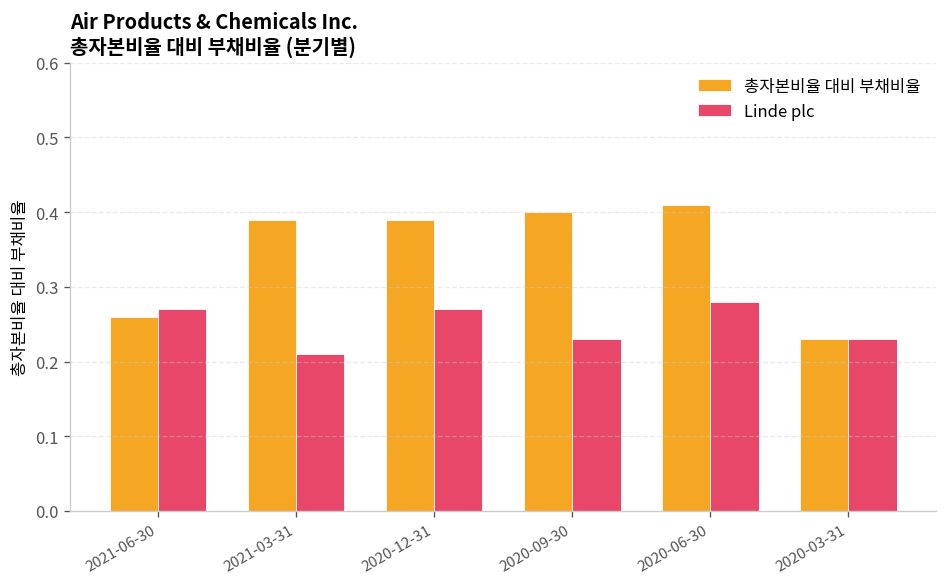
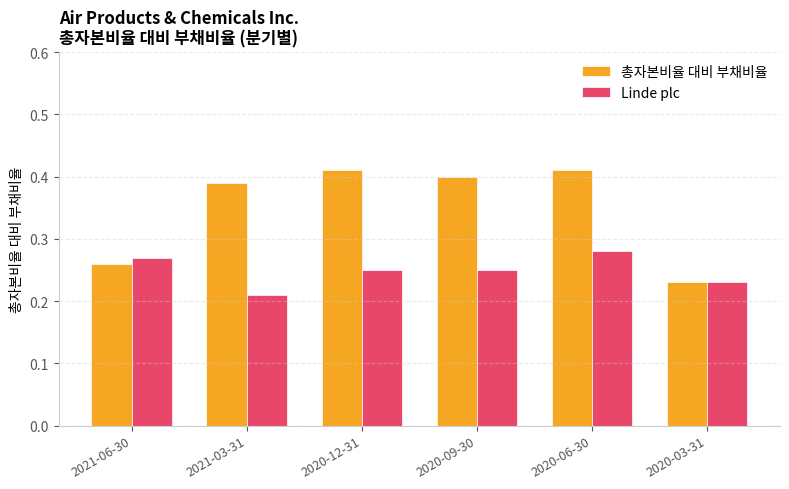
  {
    "총자본비율 대비 부채비율": {
      "2021-06-30": 0.26,
      "2021-03-31": 0.39,
-     "2020-12-31": 0.39,
+     "2020-12-31": 0.41,
      "2020-09-30": 0.40,
      "2020-06-30": 0.41,
      "2020-03-31": 0.23
    },
    "Linde plc": {
      "2021-06-30": 0.27,
      "2021-03-31": 0.21,
-     "2020-12-31": 0.27,
-     "2020-09-30": 0.23,
+     "2020-12-31": 0.25,
+     "2020-09-30": 0.25,
      "2020-06-30": 0.28,
      "2020-03-31": 0.23
    }
  }
